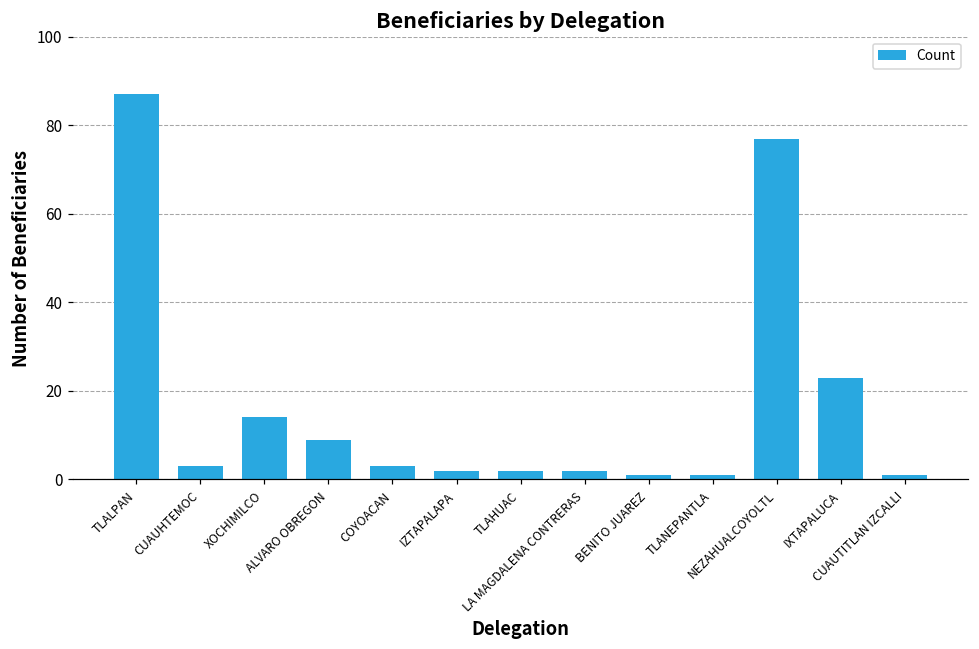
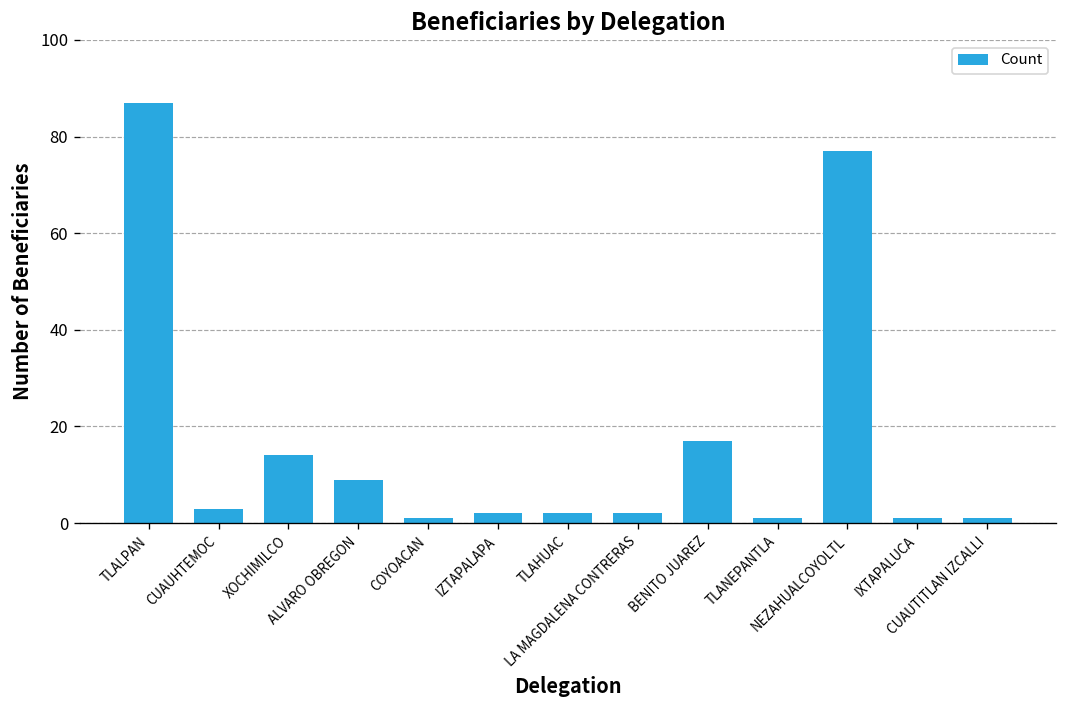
  {
    "TLALPAN": 87,
    "CUAUHTEMOC": 3,
    "XOCHIMILCO": 14,
    "ALVARO OBREGON": 9,
-   "COYOACAN": 3,
+   "COYOACAN": 1,
    "IZTAPALAPA": 2,
    "TLAHUAC": 2,
    "LA MAGDALENA CONTRERAS": 2,
-   "BENITO JUAREZ": 1,
+   "BENITO JUAREZ": 17,
    "TLANEPANTLA": 1,
    "NEZAHUALCOYOLTL": 77,
-   "IXTAPALUCA": 23,
+   "IXTAPALUCA": 1,
    "CUAUTITLAN IZCALLI": 1
  }
